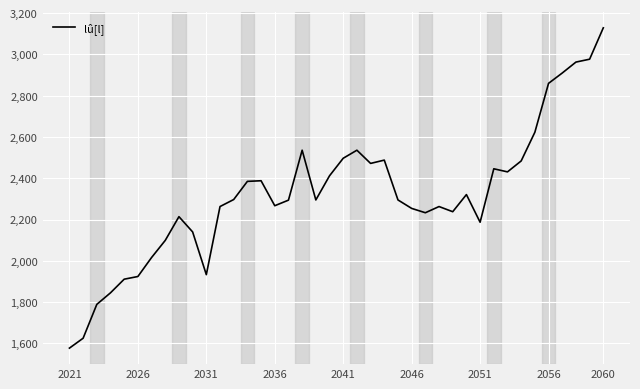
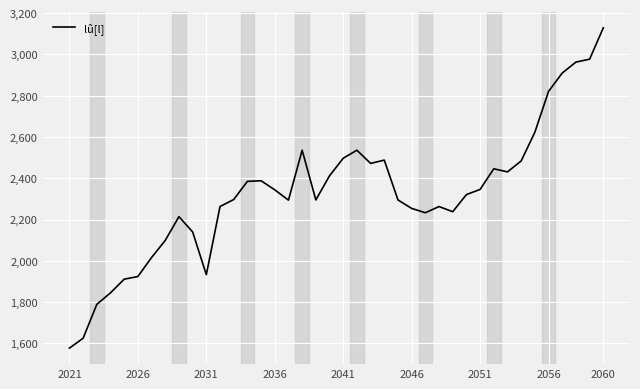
  {
    "2021": "1,580",
    "2026": "1,920",
    "2031": "1,930",
-   "2036": "2,270",
+   "2036": "2,340",
    "2041": "2,500",
    "2046": "2,250",
-   "2051": "2,190",
-   "2056": "2,860",
+   "2051": "2,350",
+   "2056": "2,820",
    "2060": "3,130"
  }
